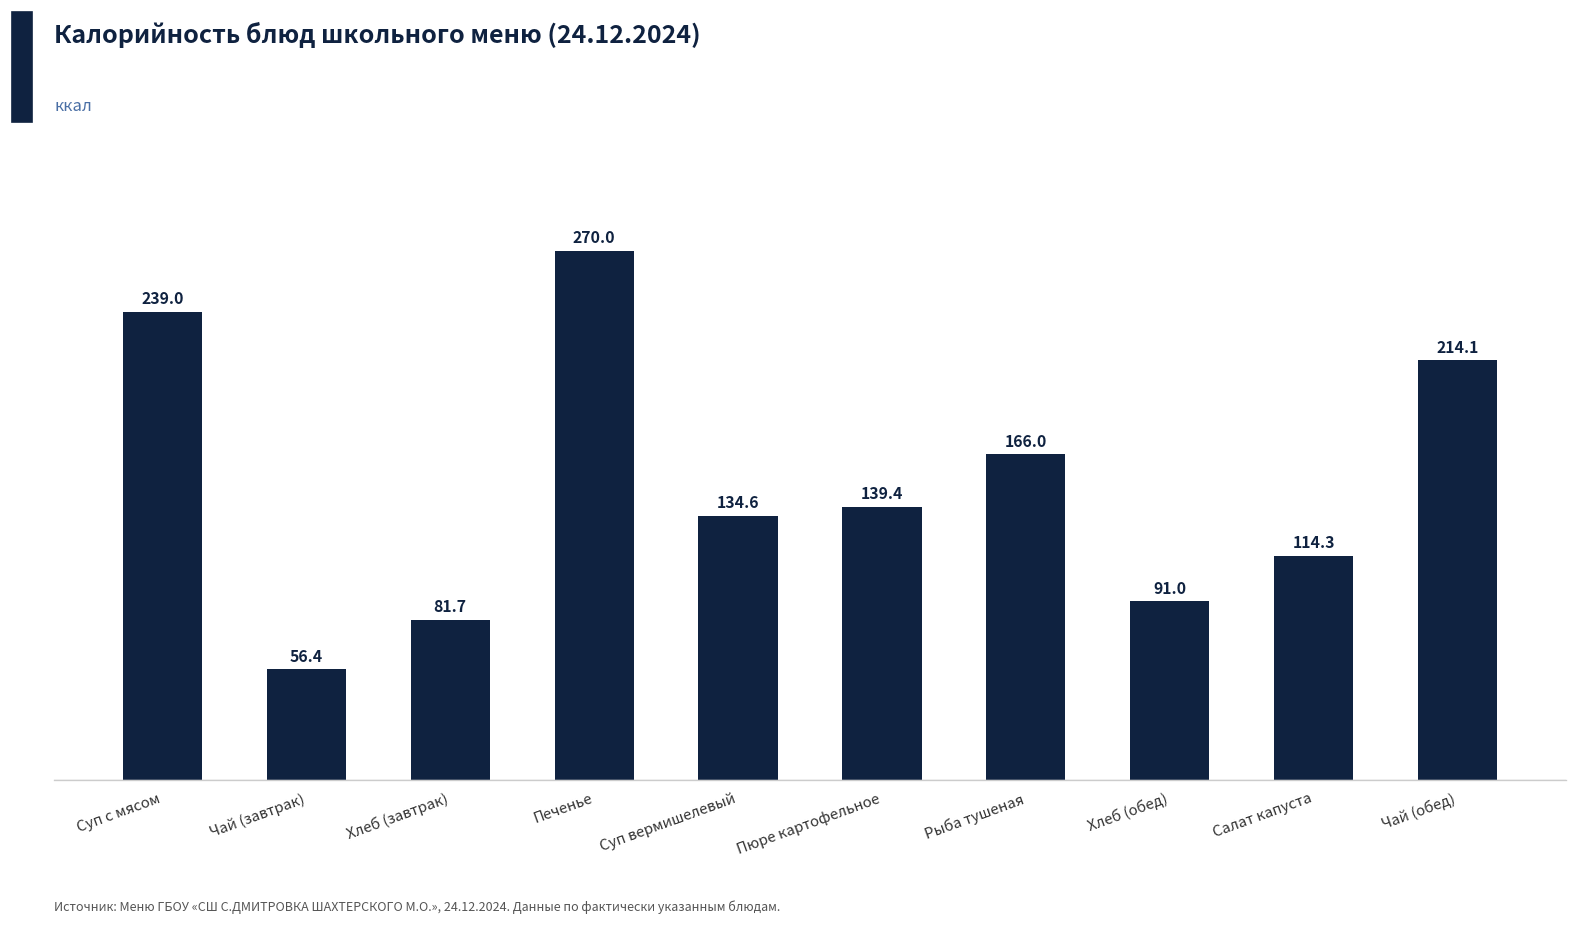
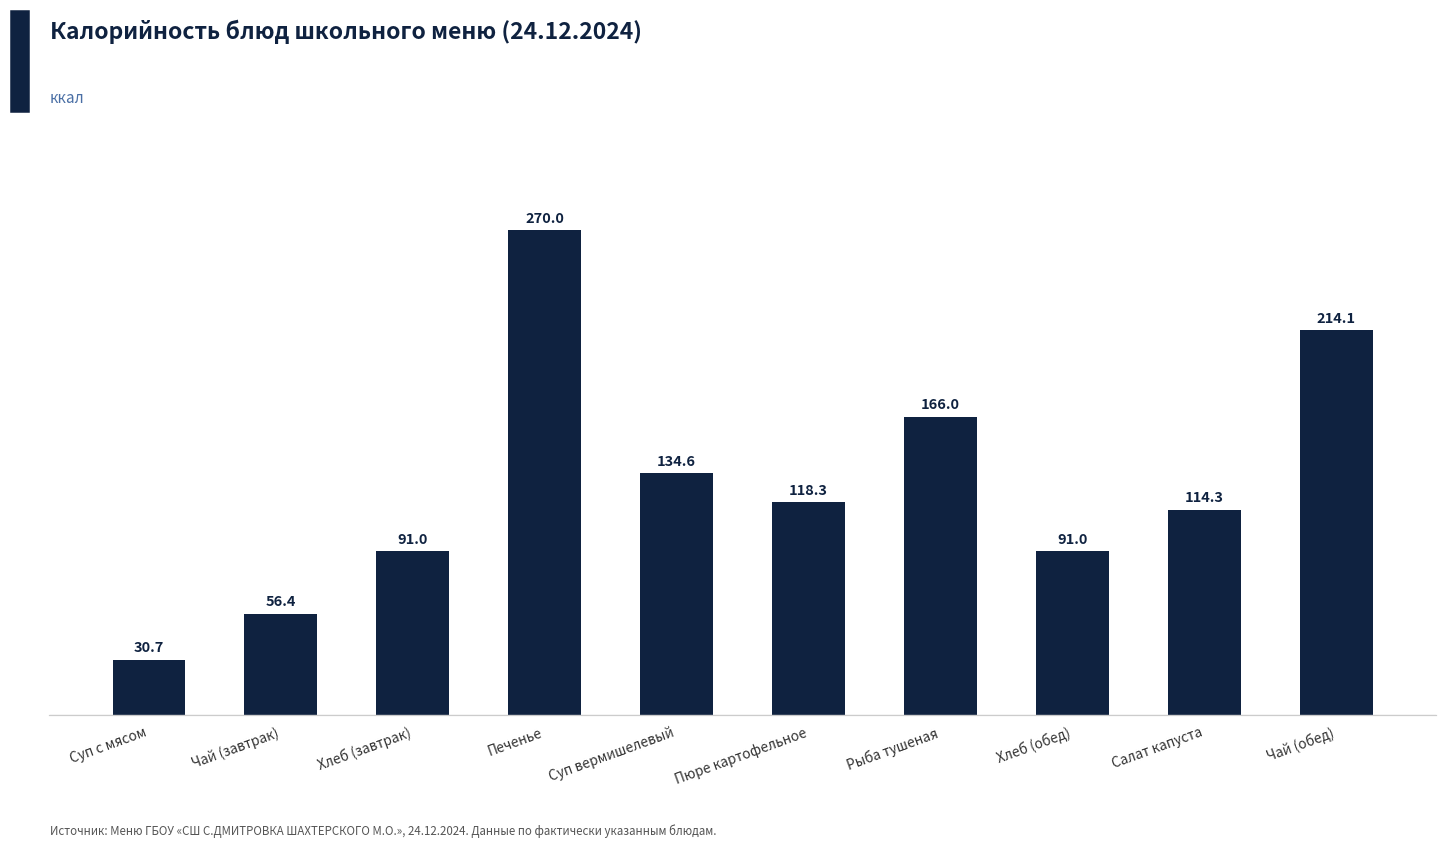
  {
-   "Суп с мясом": 239.0,
+   "Суп с мясом": 30.7,
    "Чай (завтрак)": 56.4,
-   "Хлеб (завтрак)": 81.7,
+   "Хлеб (завтрак)": 91.0,
    "Печенье": 270.0,
    "Суп вермишелевый": 134.6,
-   "Пюре картофельное": 139.4,
+   "Пюре картофельное": 118.3,
    "Рыба тушеная": 166.0,
    "Хлеб (обед)": 91.0,
    "Салат капуста": 114.3,
    "Чай (обед)": 214.1
  }
